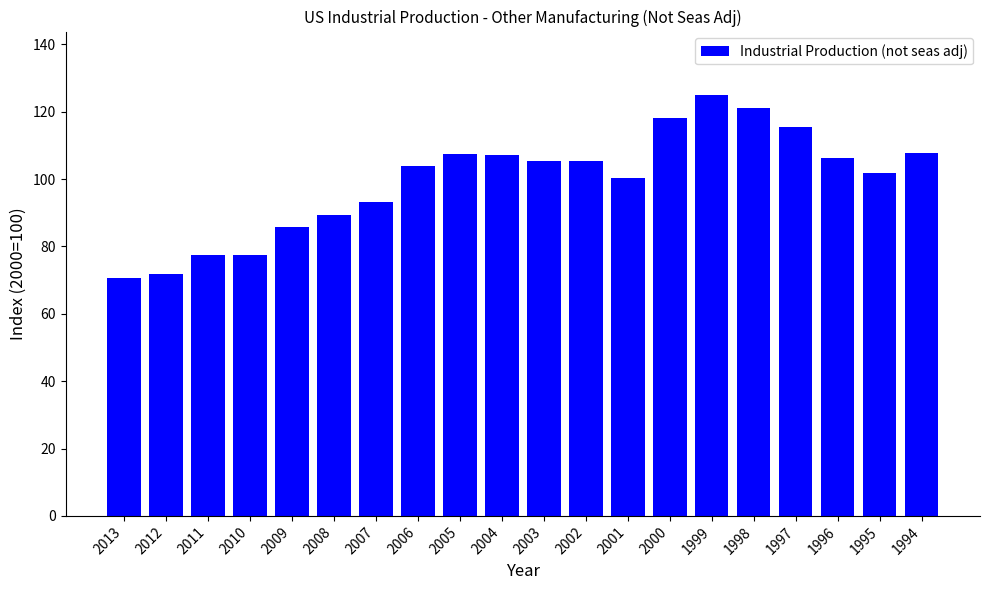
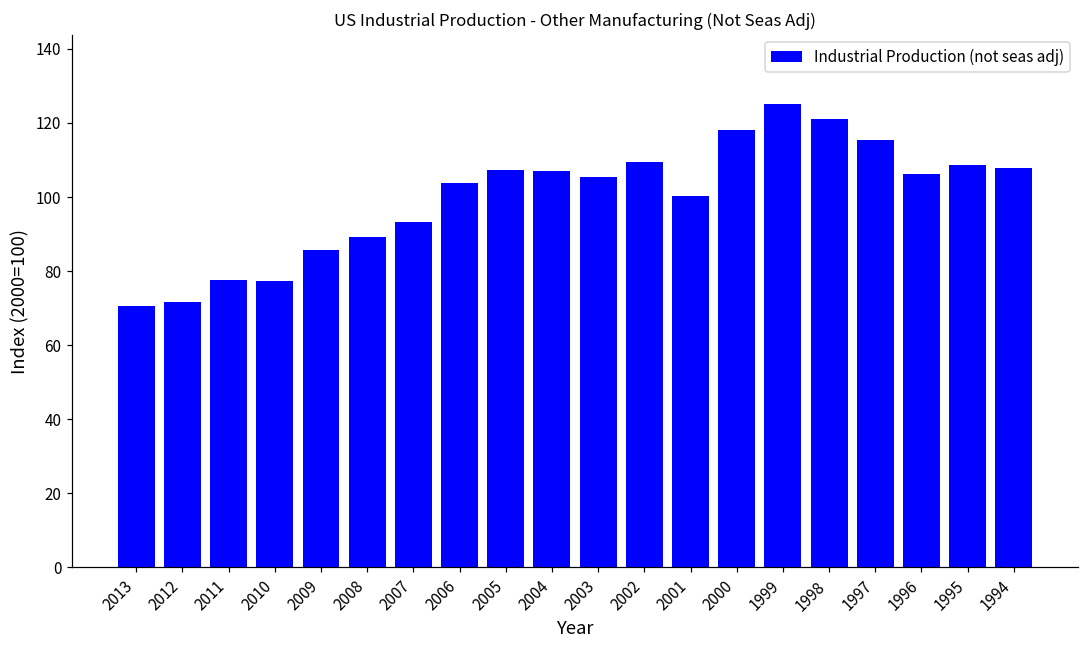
  {
    "2013": 71,
    "2012": 72,
    "2011": 78,
    "2010": 77,
    "2009": 86,
    "2008": 89,
    "2007": 93,
    "2006": 104,
    "2005": 107,
    "2004": 107,
    "2003": 106,
-   "2002": 106,
+   "2002": 110,
    "2001": 100,
    "2000": 118,
    "1999": 125,
    "1998": 121,
    "1997": 115,
    "1996": 106,
-   "1995": 102,
+   "1995": 109,
    "1994": 108
  }
